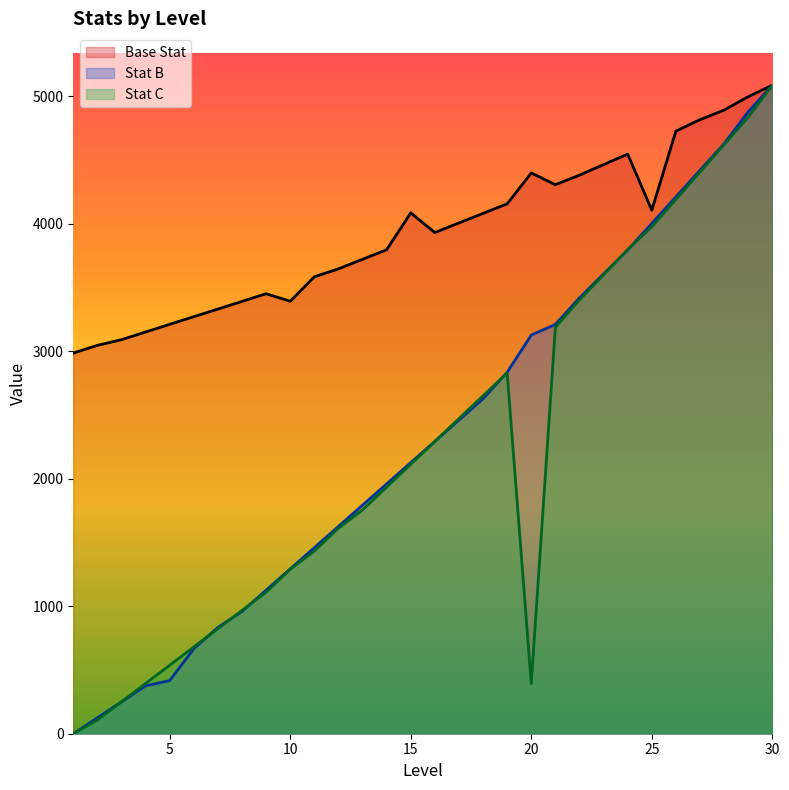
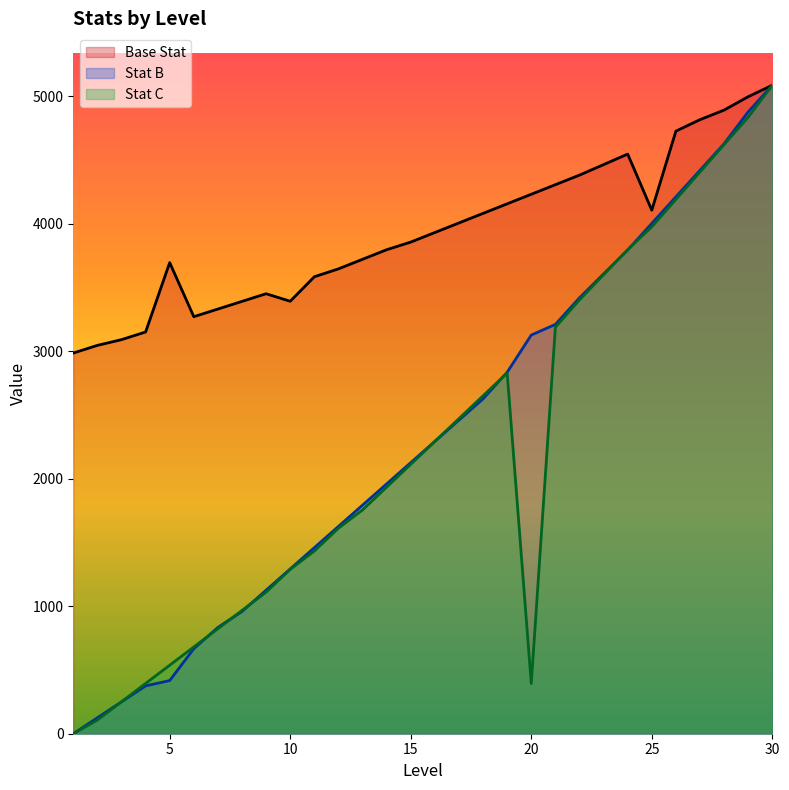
  {
    "Base Stat": {
-     "5": 3210,
+     "5": 3690,
      "10": 3390,
-     "15": 4080,
-     "20": 4400,
+     "15": 3860,
+     "20": 4230,
      "25": 4110
    },
    "Stat B": {
      "5": 420,
      "20": 3130,
      "25": 4000
    },
    "Stat C": {
      "5": 540,
      "20": 390,
      "25": 3970
    }
  }
